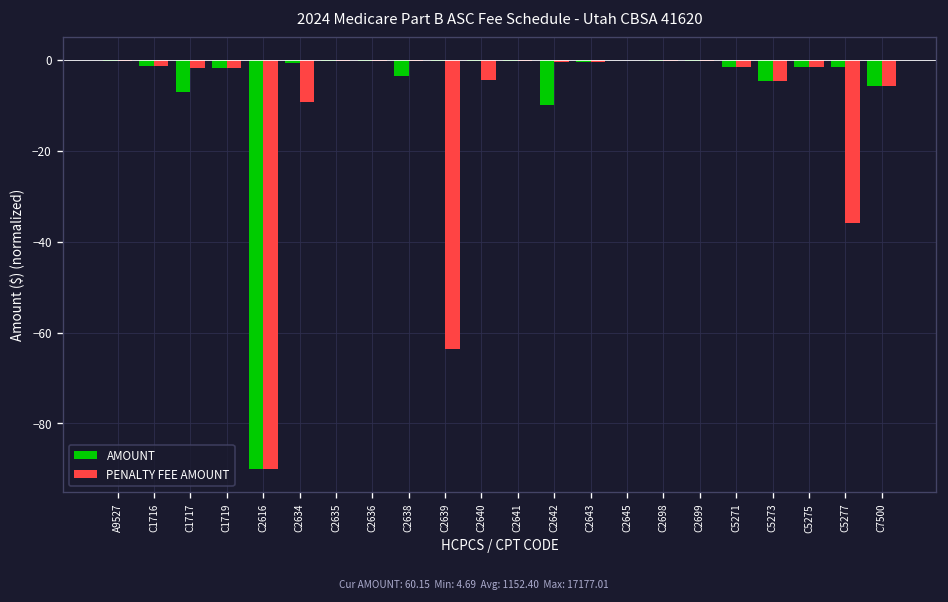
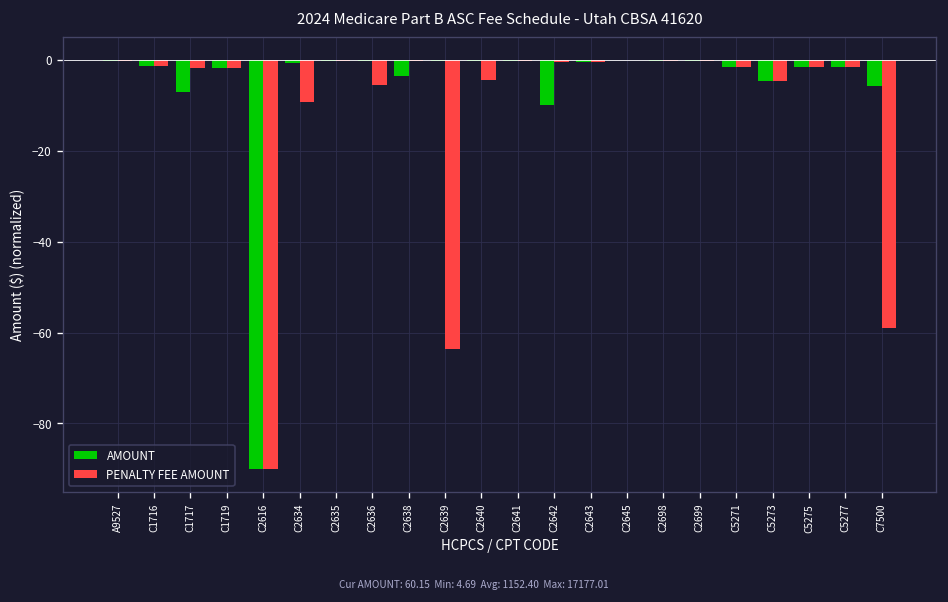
  {
    "AMOUNT": {
      "C1716": -1,
      "C1717": -7,
      "C1719": -2,
      "C2616": -90,
      "C2634": -1,
      "C2638": -4,
      "C2642": -10,
      "C5271": -2,
      "C5273": -5,
      "C5275": -2,
      "C5277": -2,
      "C7500": -6
    },
    "PENALTY FEE AMOUNT": {
      "C1716": -1,
      "C1717": -2,
      "C1719": -2,
      "C2616": -90,
      "C2634": -9,
-     "C2636": 0,
+     "C2636": -6,
      "C2639": -64,
      "C2640": -4,
      "C5271": -2,
      "C5273": -5,
      "C5275": -2,
-     "C5277": -36,
-     "C7500": -6
+     "C5277": -2,
+     "C7500": -59
    }
  }
